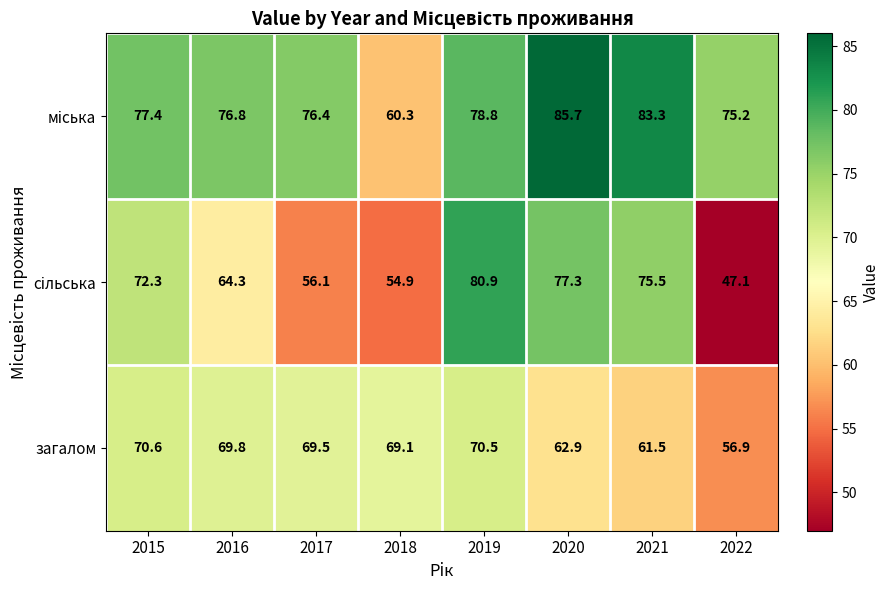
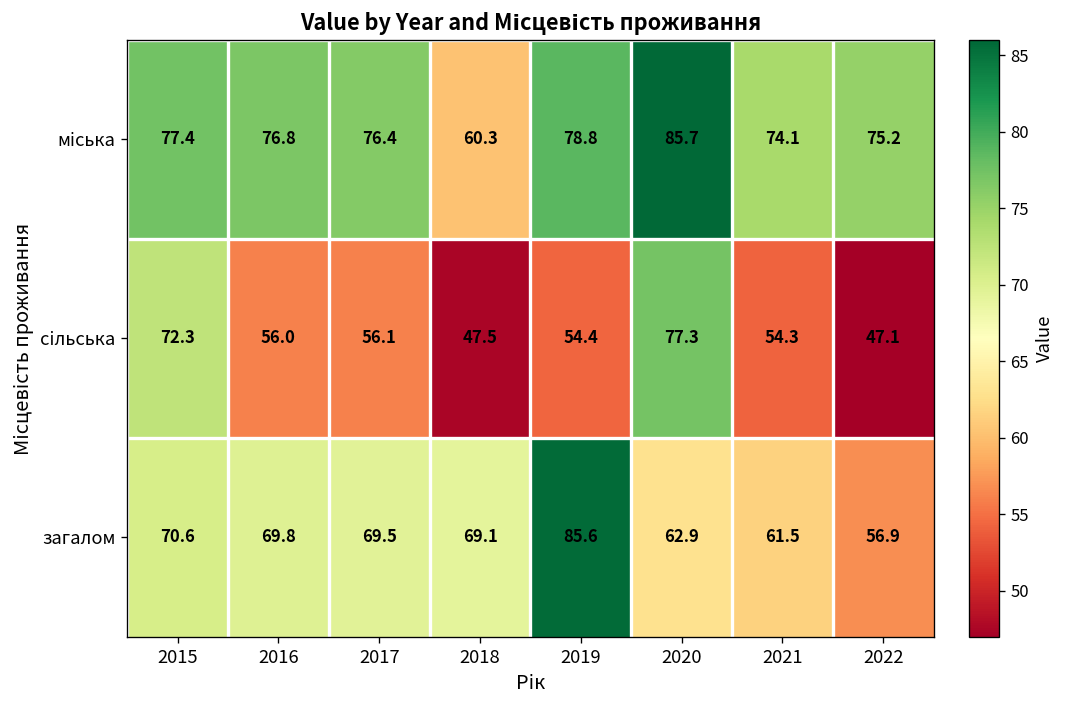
  {
    "міська": {
      "2015": 77.4,
      "2016": 76.8,
      "2017": 76.4,
      "2018": 60.3,
      "2019": 78.8,
      "2020": 85.7,
-     "2021": 83.3,
+     "2021": 74.1,
      "2022": 75.2
    },
    "сільська": {
      "2015": 72.3,
-     "2016": 64.3,
+     "2016": 56.0,
      "2017": 56.1,
-     "2018": 54.9,
-     "2019": 80.9,
+     "2018": 47.5,
+     "2019": 54.4,
      "2020": 77.3,
-     "2021": 75.5,
+     "2021": 54.3,
      "2022": 47.1
    },
    "загалом": {
      "2015": 70.6,
      "2016": 69.8,
      "2017": 69.5,
      "2018": 69.1,
-     "2019": 70.5,
+     "2019": 85.6,
      "2020": 62.9,
      "2021": 61.5,
      "2022": 56.9
    }
  }
